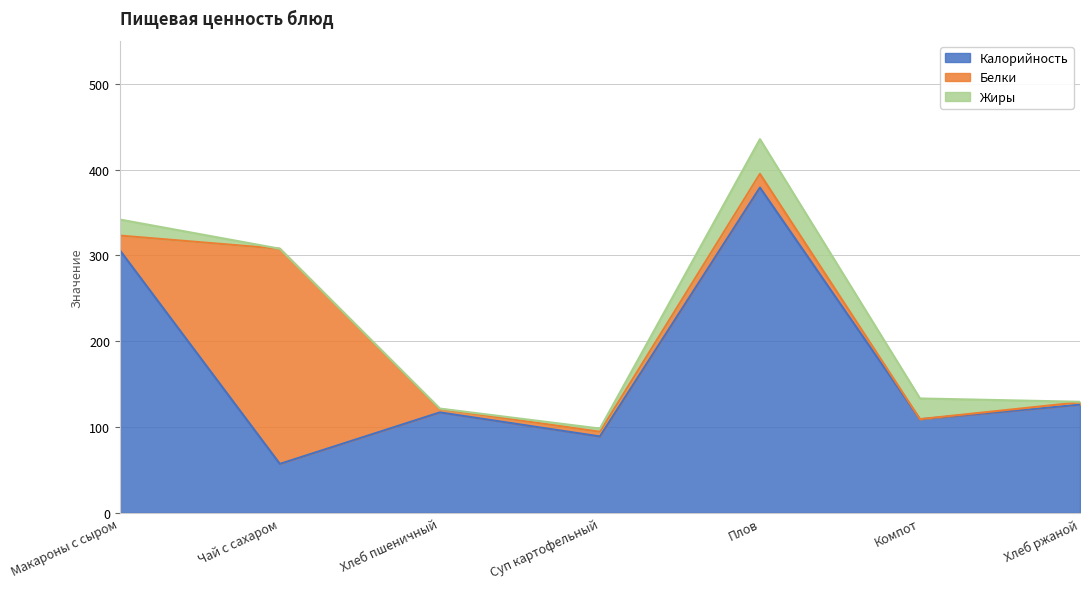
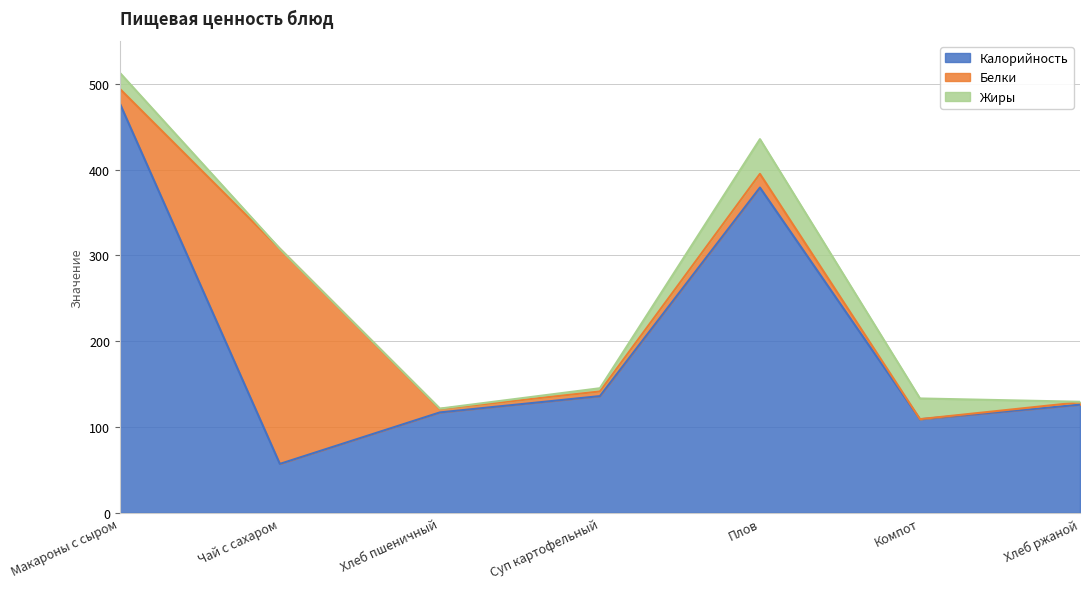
  {
    "Калорийность": {
-     "Макароны с сыром": 310,
+     "Макароны с сыром": 480,
      "Чай с сахаром": 60,
      "Хлеб пшеничный": 120,
-     "Суп картофельный": 90,
+     "Суп картофельный": 140,
      "Плов": 380
    },
    "Белки": {
      "Макароны с сыром": 20,
      "Суп картофельный": 10,
      "Плов": 20
    },
    "Жиры": {
      "Макароны с сыром": 20,
      "Суп картофельный": 0,
      "Плов": 40,
      "Компот": 20
    }
  }
